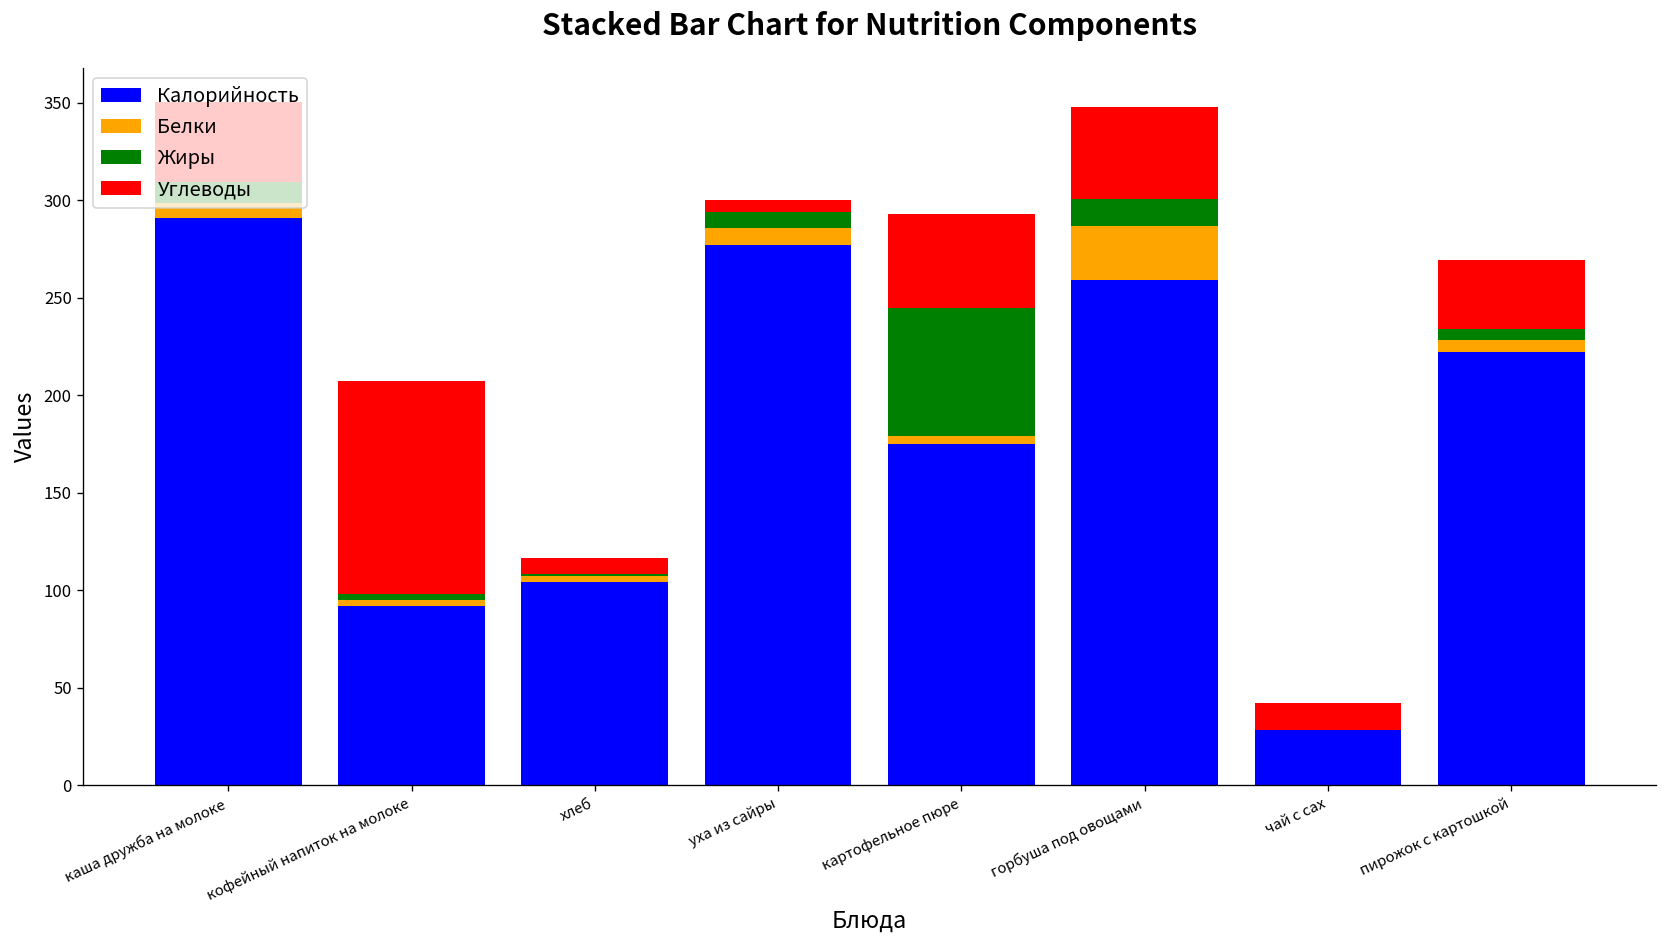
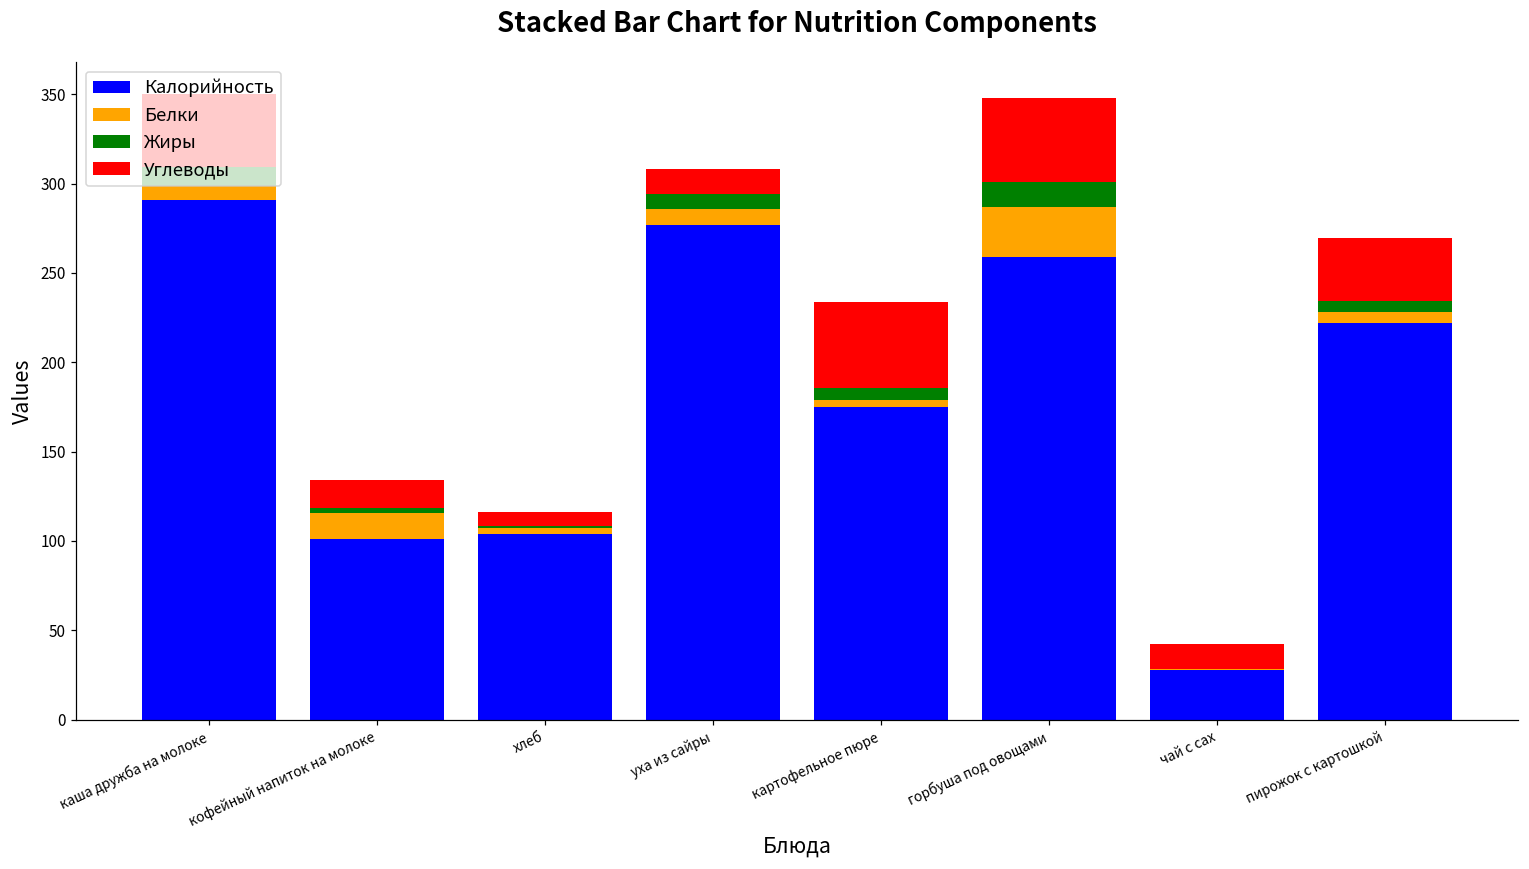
  {
    "Калорийность": {
      "каша дружба на молоке": 291,
-     "кофейный напиток на молоке": 92,
+     "кофейный напиток на молоке": 101,
      "хлеб": 104,
      "уха из сайры": 277,
      "картофельное пюре": 175,
      "горбуша под овощами": 259,
      "чай с сах": 28,
      "пирожок с картошкой": 222
    },
    "Белки": {
-     "кофейный напиток на молоке": 3,
+     "кофейный напиток на молоке": 14,
      "хлеб": 3,
      "уха из сайры": 9,
      "картофельное пюре": 4,
      "горбуша под овощами": 28,
      "пирожок с картошкой": 6
    },
    "Жиры": {
      "кофейный напиток на молоке": 3,
      "уха из сайры": 8,
-     "картофельное пюре": 66,
+     "картофельное пюре": 6,
      "горбуша под овощами": 14,
      "чай с сах": 0,
      "пирожок с картошкой": 6
    },
    "Углеводы": {
-     "кофейный напиток на молоке": 110,
+     "кофейный напиток на молоке": 16,
      "хлеб": 8,
-     "уха из сайры": 6,
+     "уха из сайры": 14,
      "картофельное пюре": 48,
      "горбуша под овощами": 47,
      "чай с сах": 14,
      "пирожок с картошкой": 36
    }
  }
